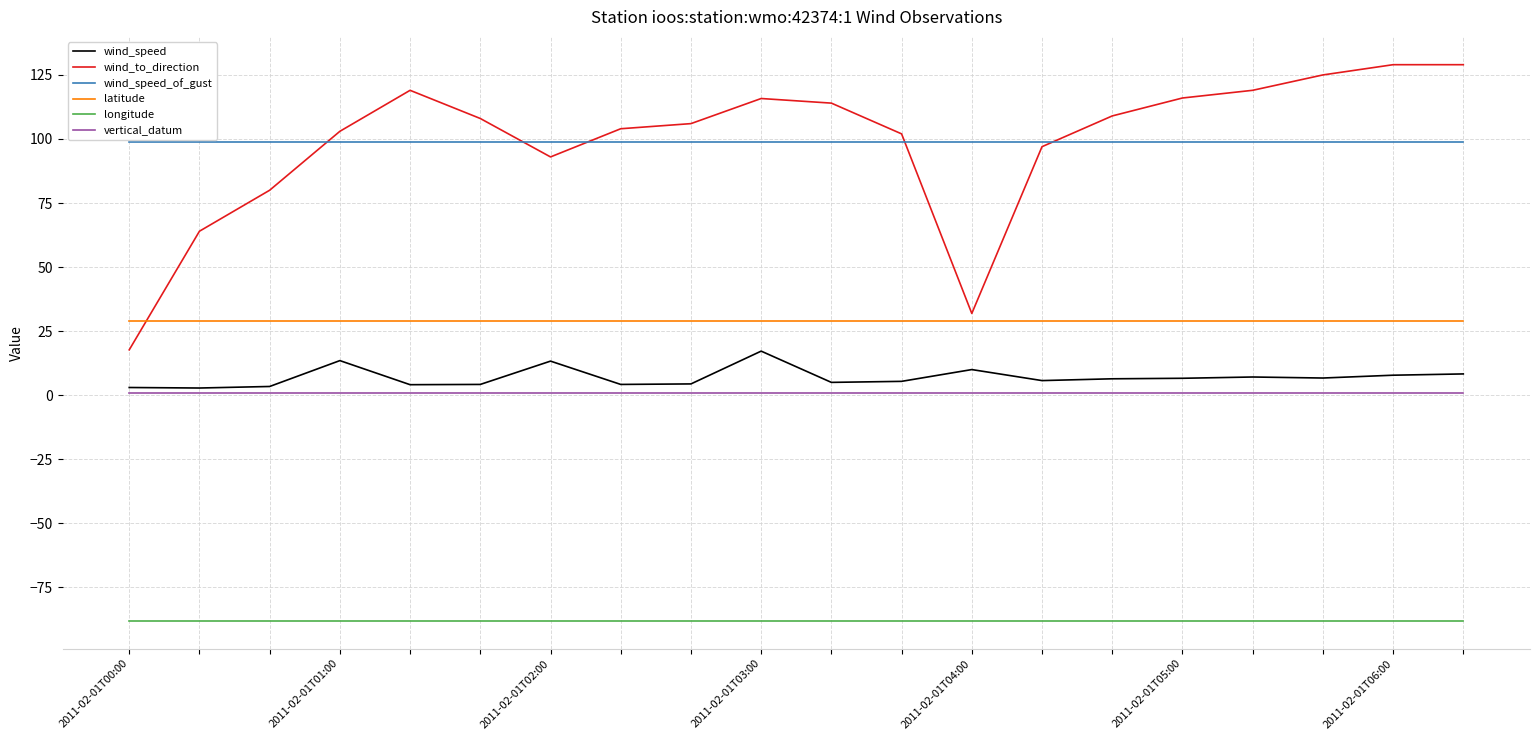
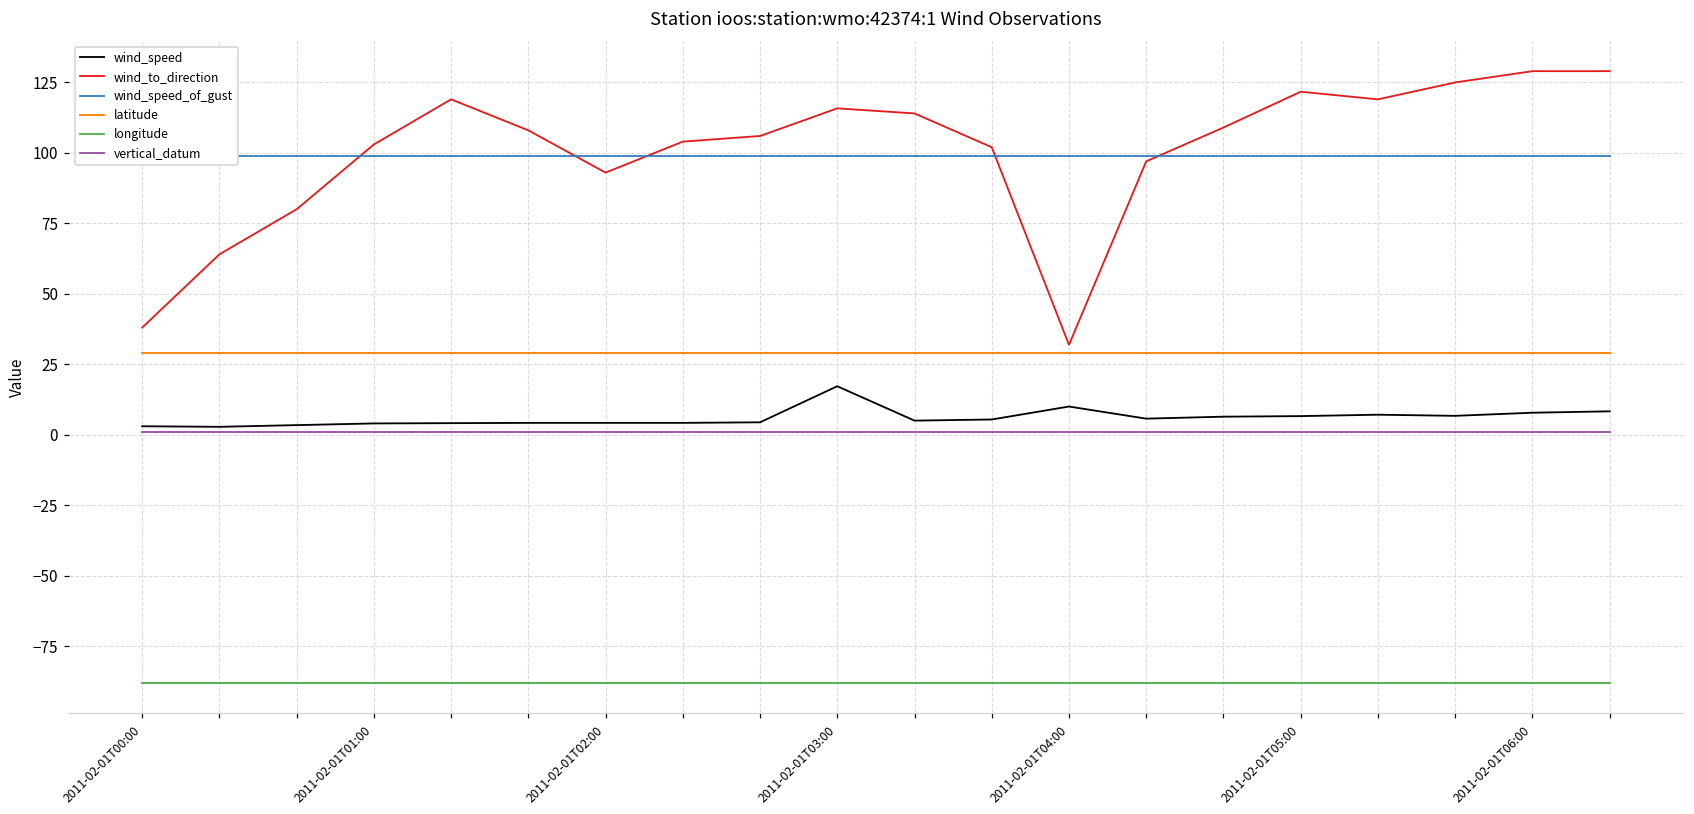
  {
    "wind_speed": {
      "2011-02-01T00:00": 3,
-     "2011-02-01T01:00": 14,
-     "2011-02-01T02:00": 13,
+     "2011-02-01T01:00": 4,
+     "2011-02-01T02:00": 4,
      "2011-02-01T03:00": 17,
      "2011-02-01T04:00": 10,
      "2011-02-01T05:00": 7,
      "2011-02-01T06:00": 8
    },
    "wind_to_direction": {
-     "2011-02-01T00:00": 18,
+     "2011-02-01T00:00": 38,
      "2011-02-01T01:00": 103,
      "2011-02-01T02:00": 93,
      "2011-02-01T03:00": 116,
      "2011-02-01T04:00": 32,
-     "2011-02-01T05:00": 116,
+     "2011-02-01T05:00": 122,
      "2011-02-01T06:00": 129
    },
    "wind_speed_of_gust": {
      "2011-02-01T00:00": 99,
      "2011-02-01T01:00": 99,
      "2011-02-01T02:00": 99,
      "2011-02-01T03:00": 99,
      "2011-02-01T04:00": 99,
      "2011-02-01T05:00": 99,
      "2011-02-01T06:00": 99
    },
    "latitude": {
      "2011-02-01T00:00": 29,
      "2011-02-01T01:00": 29,
      "2011-02-01T02:00": 29,
      "2011-02-01T03:00": 29,
      "2011-02-01T04:00": 29,
      "2011-02-01T05:00": 29,
      "2011-02-01T06:00": 29
    },
    "longitude": {
      "2011-02-01T00:00": -88,
      "2011-02-01T01:00": -88,
      "2011-02-01T02:00": -88,
      "2011-02-01T03:00": -88,
      "2011-02-01T04:00": -88,
      "2011-02-01T05:00": -88,
      "2011-02-01T06:00": -88
    },
    "vertical_datum": {
      "2011-02-01T00:00": 1,
      "2011-02-01T01:00": 1,
      "2011-02-01T02:00": 1,
      "2011-02-01T03:00": 1,
      "2011-02-01T04:00": 1,
      "2011-02-01T05:00": 1,
      "2011-02-01T06:00": 1
    }
  }
